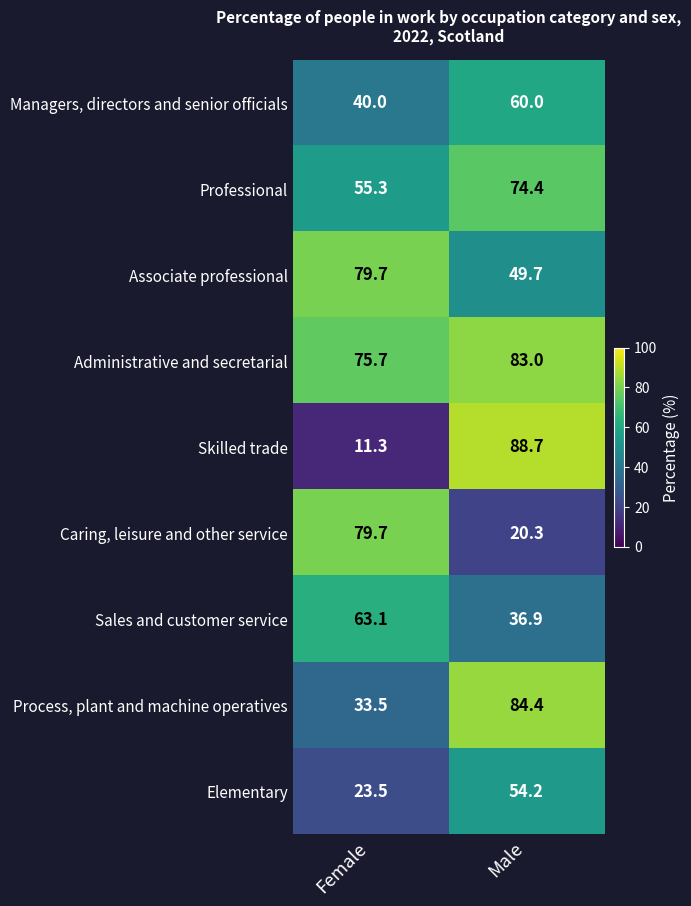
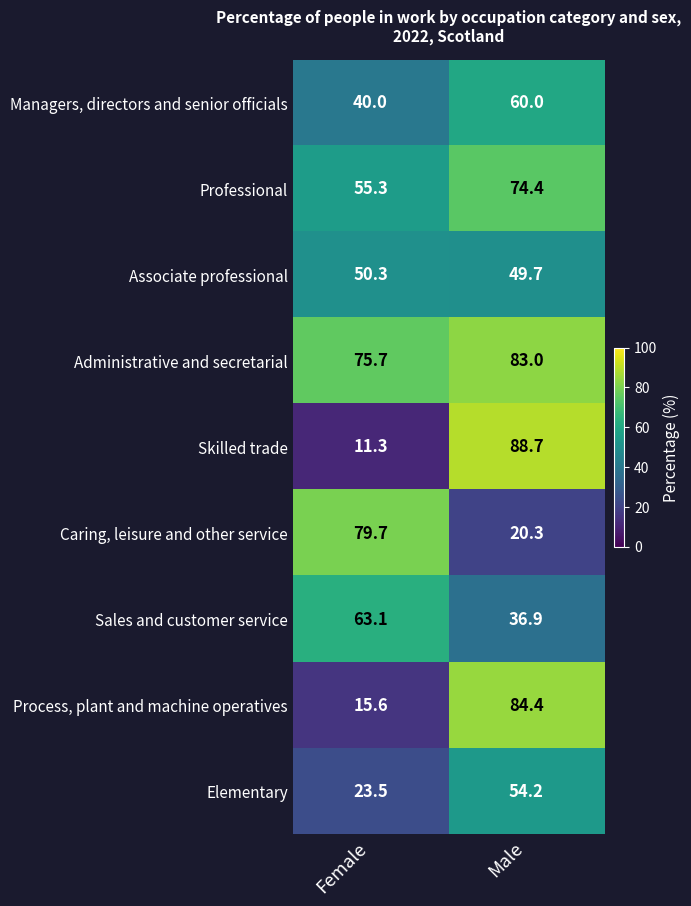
  {
    "Managers, directors and senior officials": {
      "Female": 40.0,
      "Male": 60.0
    },
    "Professional": {
      "Female": 55.3,
      "Male": 74.4
    },
    "Associate professional": {
-     "Female": 79.7,
+     "Female": 50.3,
      "Male": 49.7
    },
    "Administrative and secretarial": {
      "Female": 75.7,
      "Male": 83.0
    },
    "Skilled trade": {
      "Female": 11.3,
      "Male": 88.7
    },
    "Caring, leisure and other service": {
      "Female": 79.7,
      "Male": 20.3
    },
    "Sales and customer service": {
      "Female": 63.1,
      "Male": 36.9
    },
    "Process, plant and machine operatives": {
-     "Female": 33.5,
+     "Female": 15.6,
      "Male": 84.4
    },
    "Elementary": {
      "Female": 23.5,
      "Male": 54.2
    }
  }
